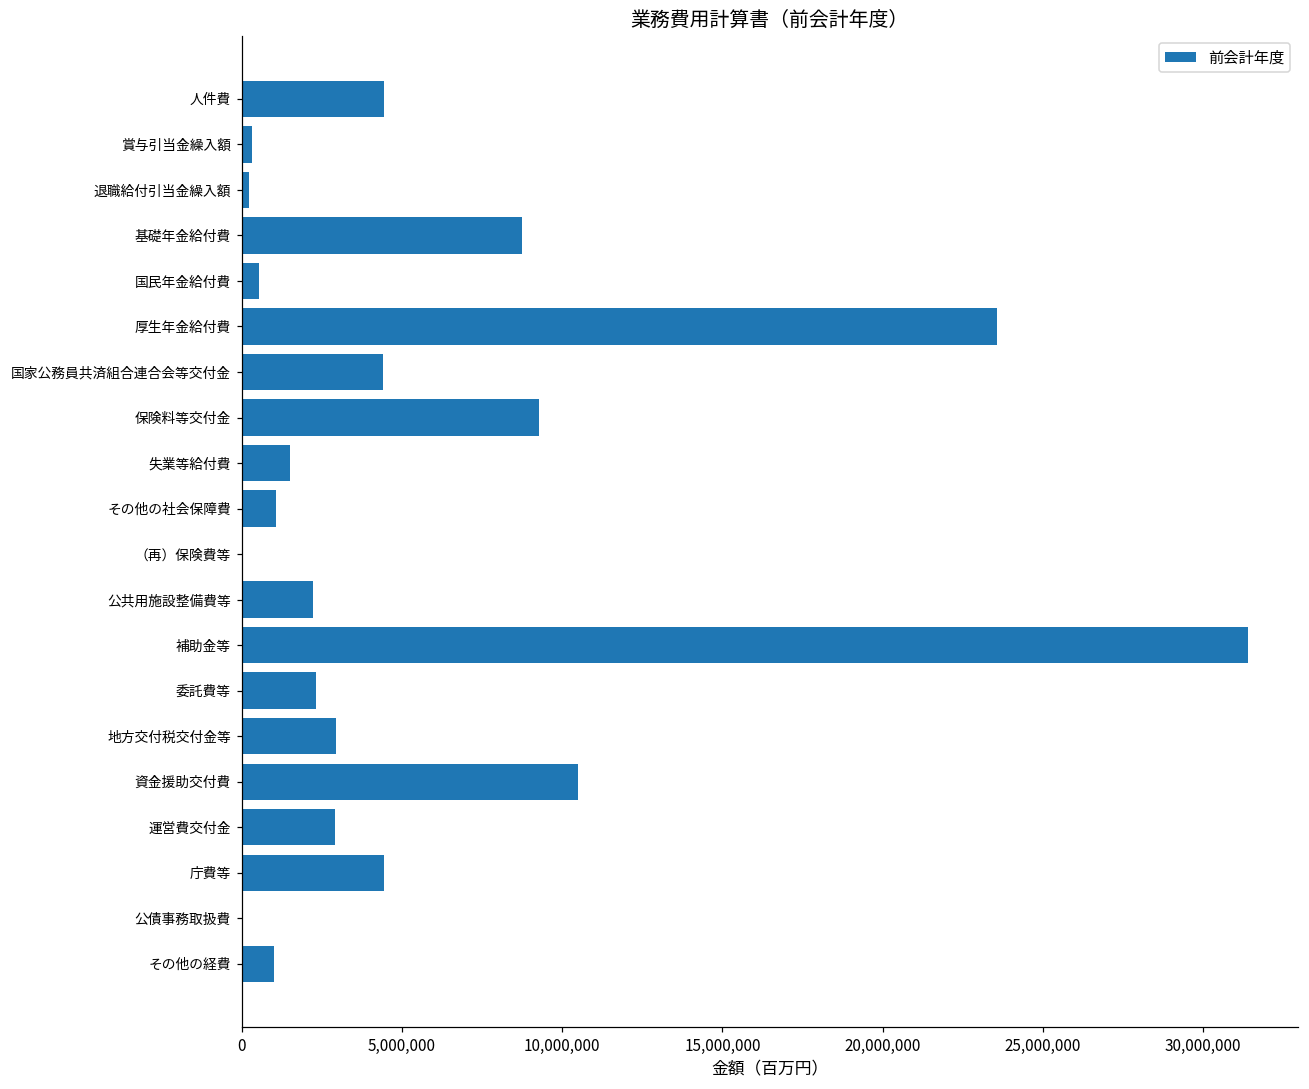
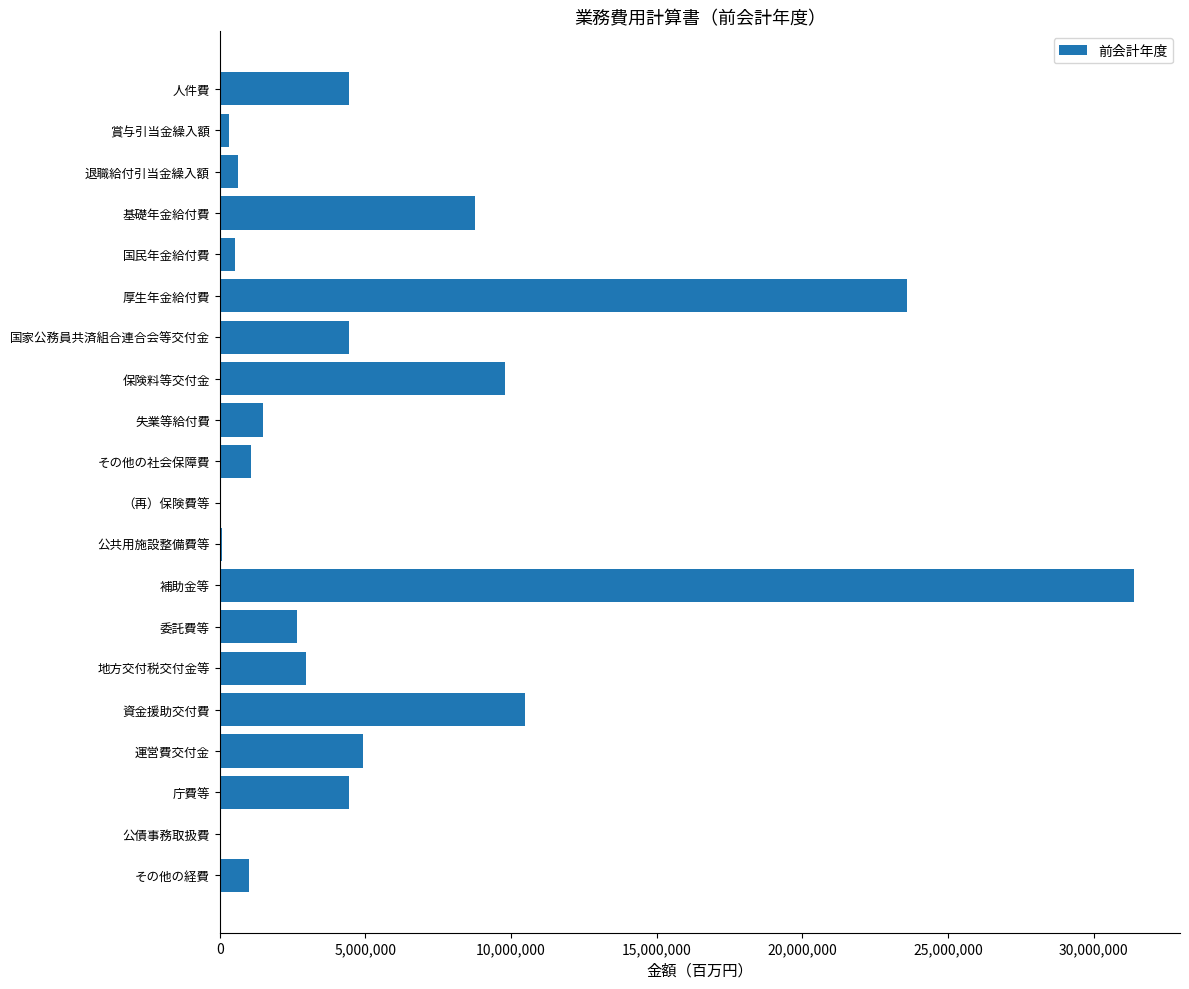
  {
    "人件費": "4,400,000",
    "賞与引当金繰入額": "300,000",
-   "退職給付引当金繰入額": "200,000",
+   "退職給付引当金繰入額": "600,000",
    "基礎年金給付費": "8,700,000",
    "国民年金給付費": "500,000",
    "厚生年金給付費": "23,600,000",
    "国家公務員共済組合連合会等交付金": "4,400,000",
-   "保険料等交付金": "9,300,000",
+   "保険料等交付金": "9,800,000",
    "失業等給付費": "1,500,000",
    "その他の社会保障費": "1,100,000",
-   "公共用施設整備費等": "2,200,000",
+   "公共用施設整備費等": "100,000",
    "補助金等": "31,400,000",
-   "委託費等": "2,300,000",
+   "委託費等": "2,600,000",
    "地方交付税交付金等": "3,000,000",
    "資金援助交付費": "10,500,000",
-   "運営費交付金": "2,900,000",
+   "運営費交付金": "4,900,000",
    "庁費等": "4,400,000",
    "その他の経費": "1,000,000"
  }
